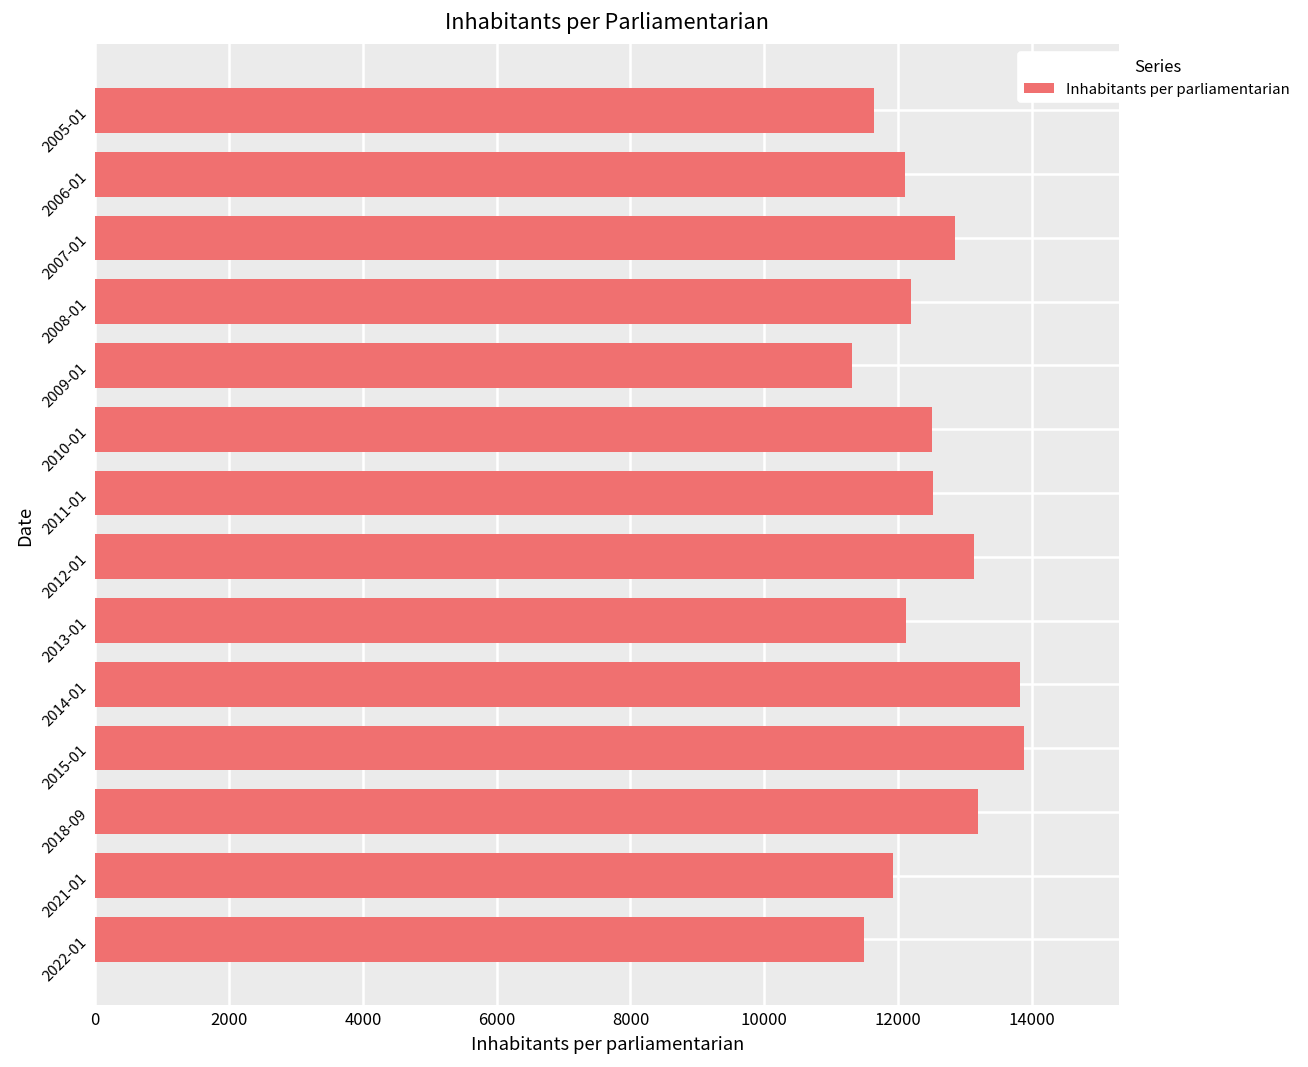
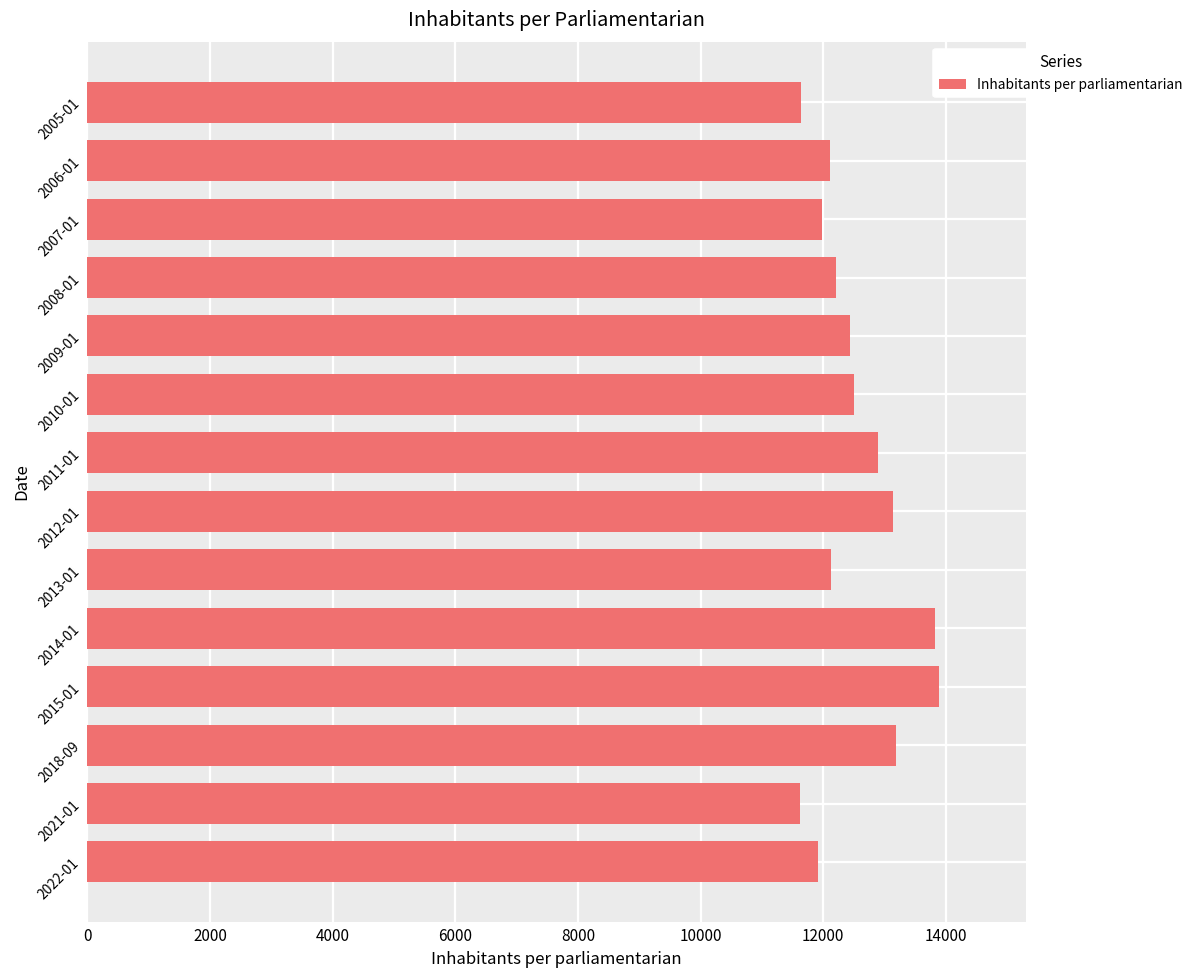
  {
    "2005-01": 11600,
    "2006-01": 12100,
-   "2007-01": 12800,
+   "2007-01": 12000,
    "2008-01": 12200,
-   "2009-01": 11300,
+   "2009-01": 12400,
    "2010-01": 12500,
-   "2011-01": 12500,
+   "2011-01": 12900,
    "2012-01": 13100,
    "2013-01": 12100,
    "2014-01": 13800,
    "2015-01": 13900,
    "2018-09": 13200,
-   "2021-01": 11900,
-   "2022-01": 11500
+   "2021-01": 11600,
+   "2022-01": 11900
  }
